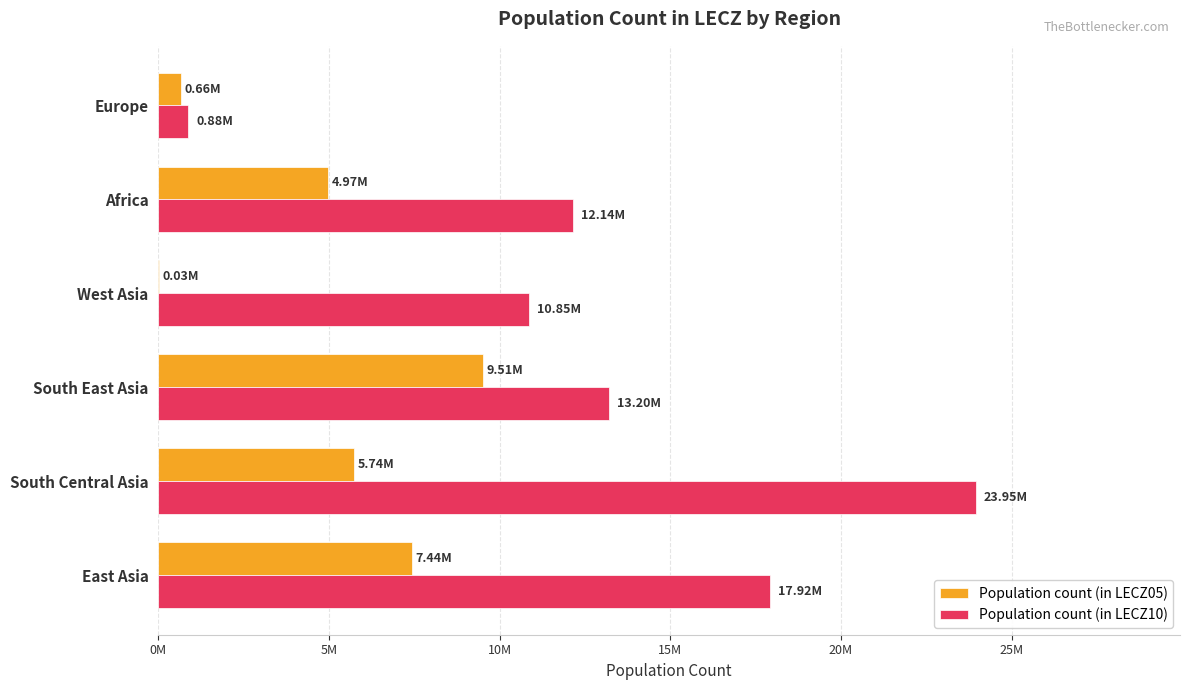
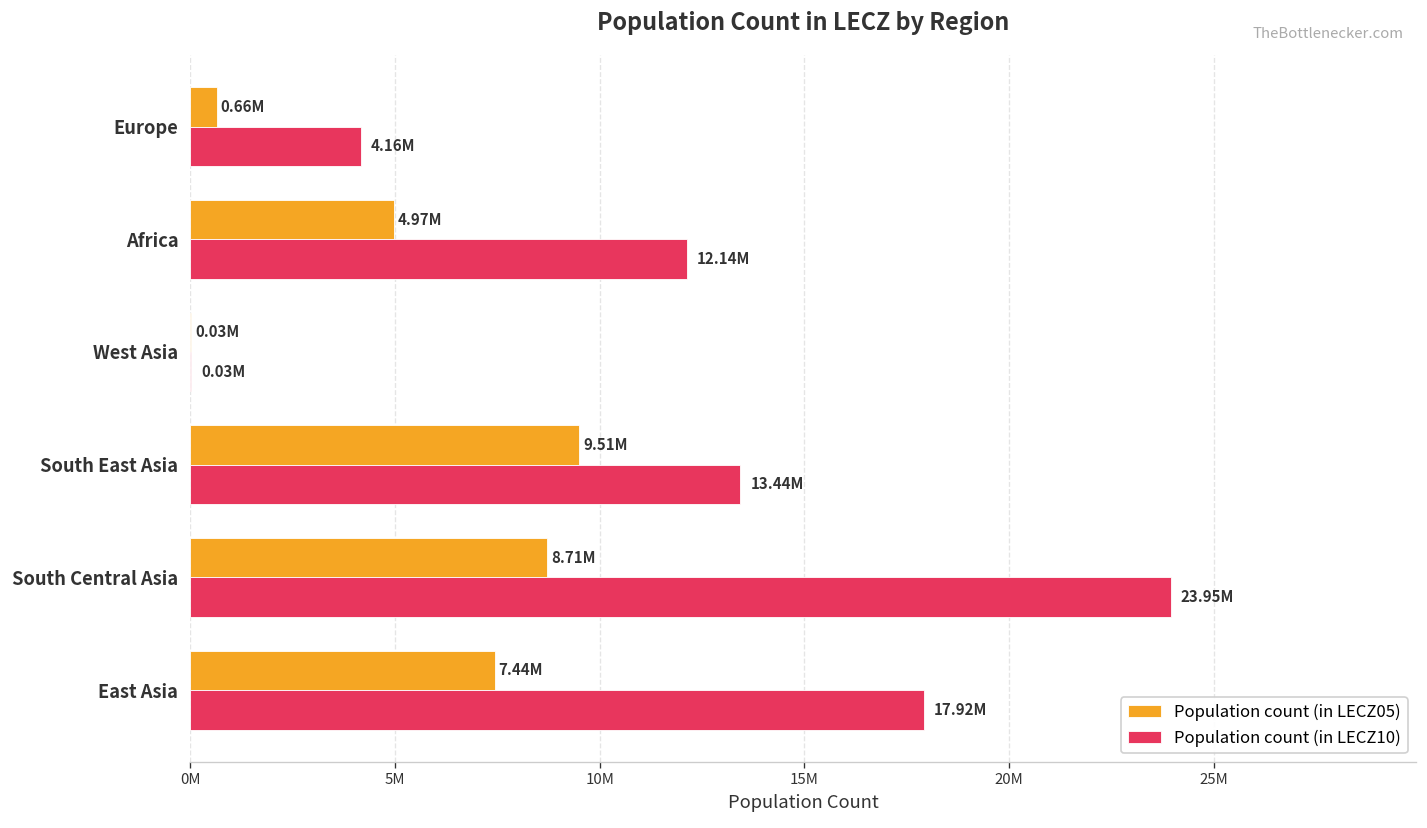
  {
    "Population count (in LECZ05)": {
      "Europe": "0.66M",
      "Africa": "4.97M",
      "West Asia": "0.03M",
      "South East Asia": "9.51M",
-     "South Central Asia": "5.74M",
+     "South Central Asia": "8.71M",
      "East Asia": "7.44M"
    },
    "Population count (in LECZ10)": {
-     "Europe": "0.88M",
+     "Europe": "4.16M",
      "Africa": "12.14M",
-     "West Asia": "10.85M",
-     "South East Asia": "13.20M",
+     "West Asia": "0.03M",
+     "South East Asia": "13.44M",
      "South Central Asia": "23.95M",
      "East Asia": "17.92M"
    }
  }
